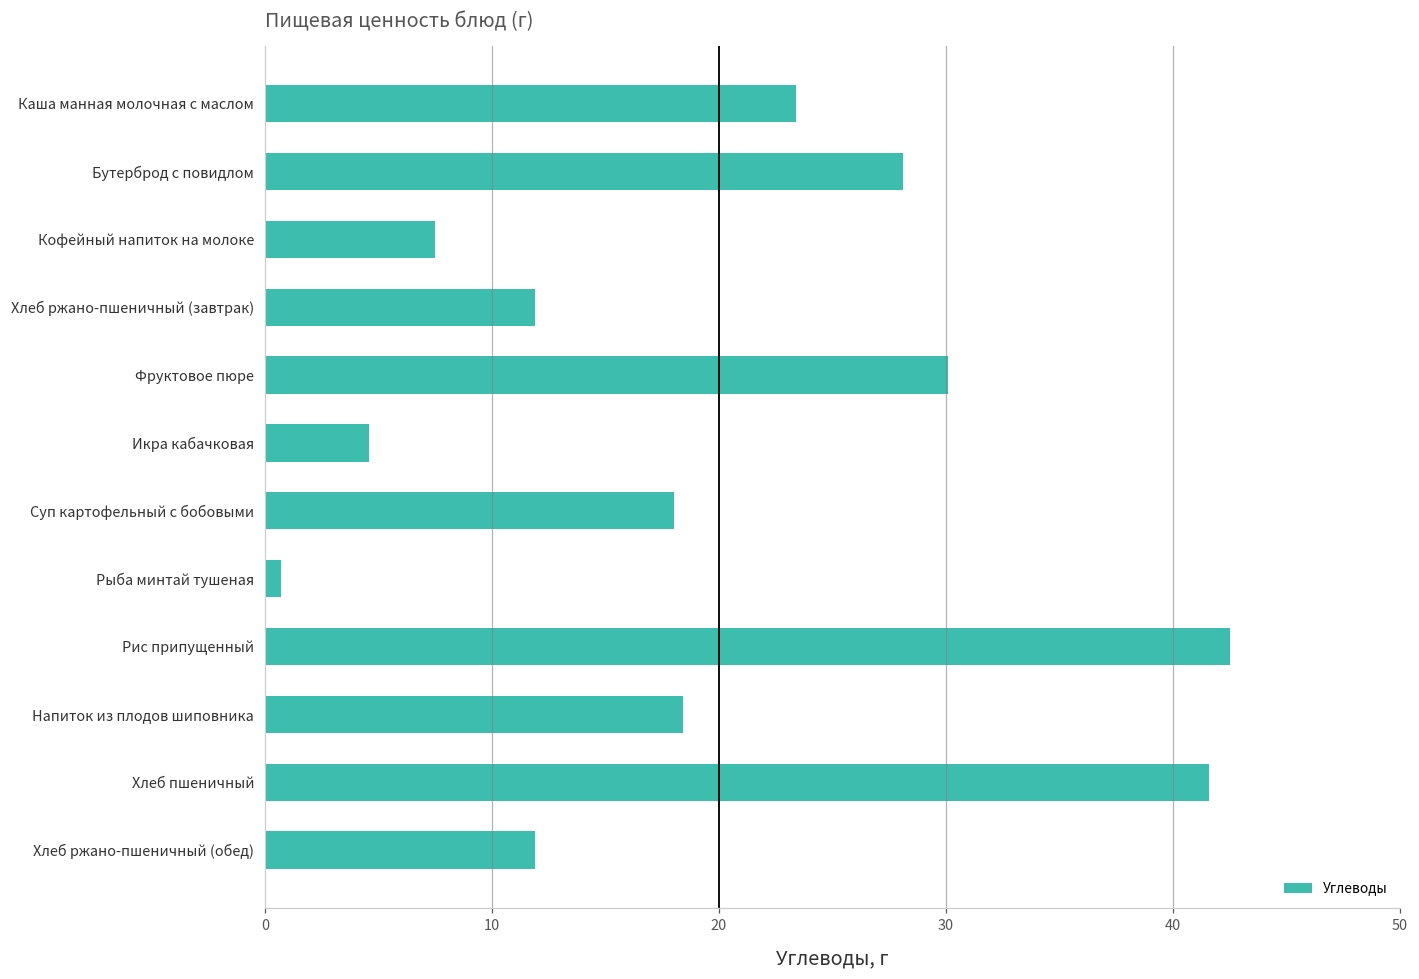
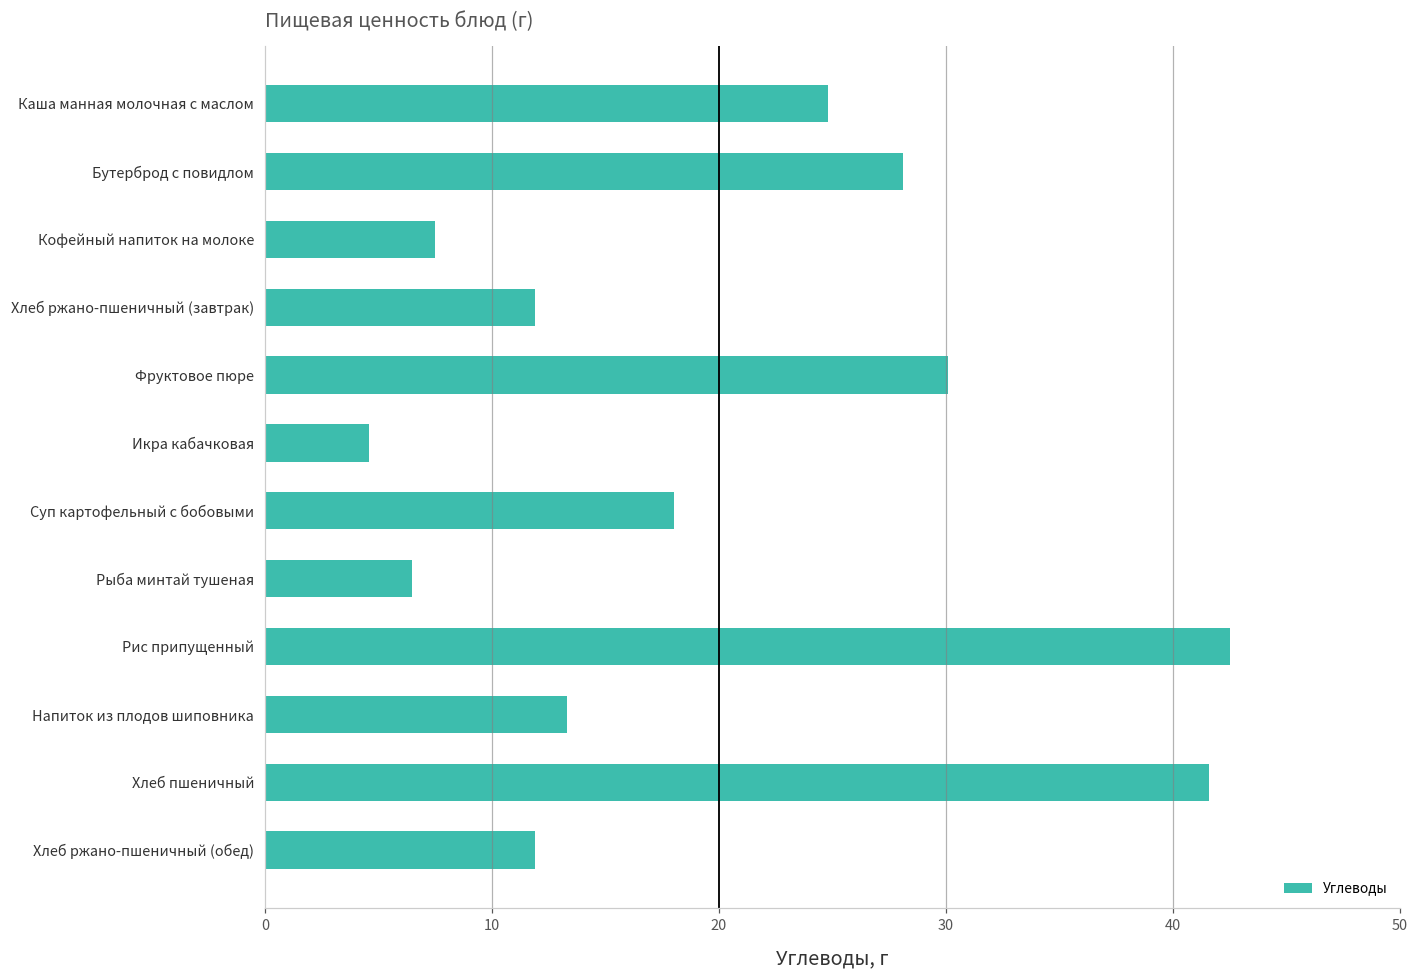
  {
-   "Каша манная молочная с маслом": 23.4,
+   "Каша манная молочная с маслом": 24.8,
    "Бутерброд с повидлом": 28.1,
    "Кофейный напиток на молоке": 7.5,
    "Хлеб ржано-пшеничный (завтрак)": 11.9,
    "Фруктовое пюре": 30.1,
    "Икра кабачковая": 4.6,
    "Суп картофельный с бобовыми": 18.0,
-   "Рыба минтай тушеная": 0.7,
+   "Рыба минтай тушеная": 6.5,
    "Рис припущенный": 42.5,
-   "Напиток из плодов шиповника": 18.4,
+   "Напиток из плодов шиповника": 13.3,
    "Хлеб пшеничный": 41.6,
    "Хлеб ржано-пшеничный (обед)": 11.9
  }
